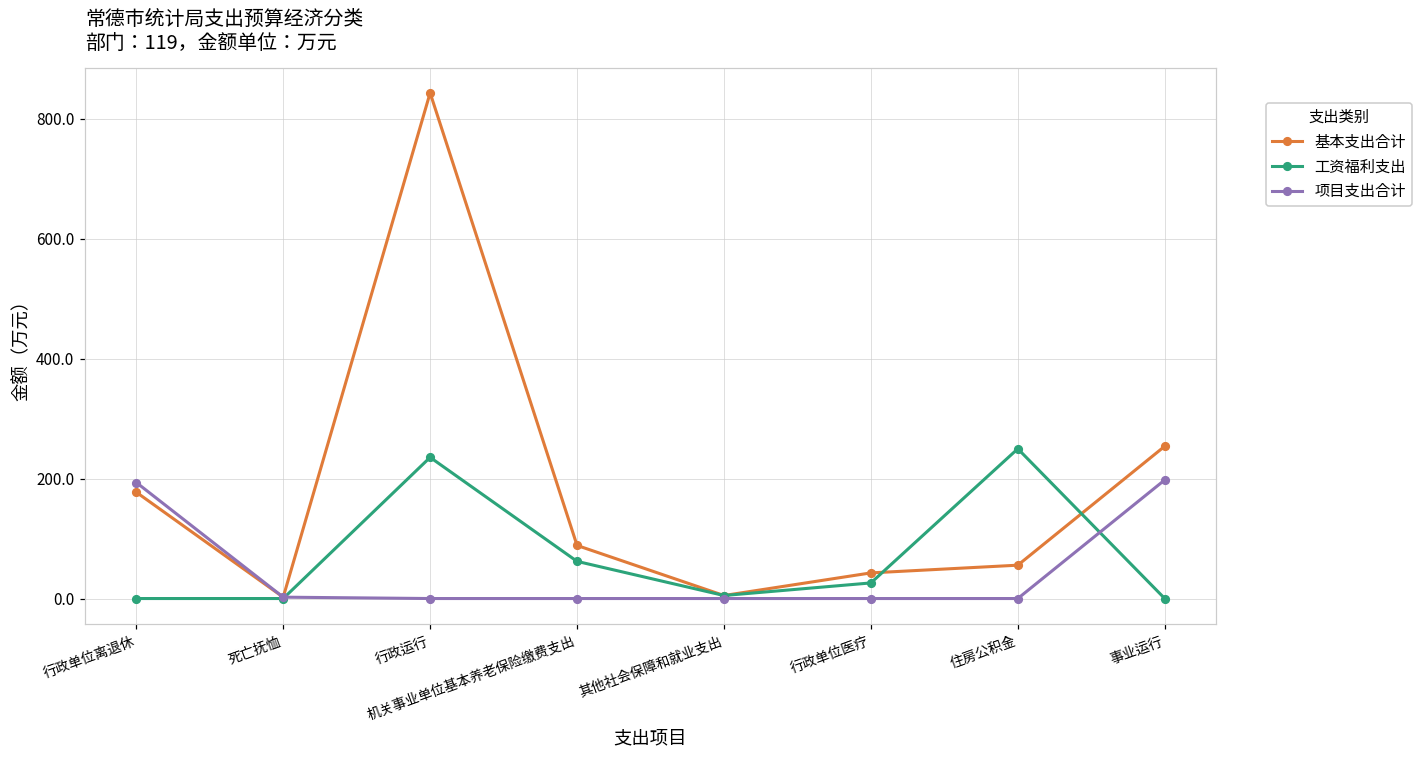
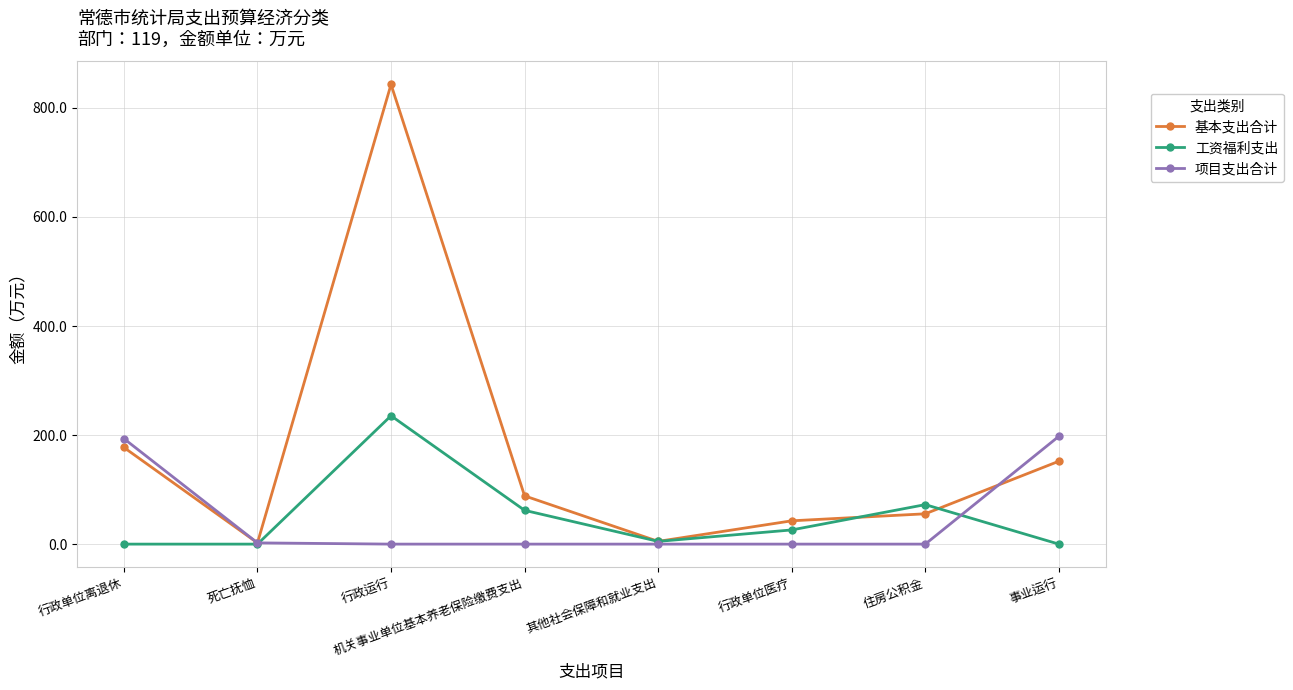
  {
    "基本支出合计": {
      "行政单位离退休": 180,
      "行政运行": 840,
      "机关事业单位基本养老保险缴费支出": 90,
      "行政单位医疗": 40,
      "住房公积金": 60,
-     "事业运行": 250
+     "事业运行": 150
    },
    "工资福利支出": {
      "行政单位离退休": 0,
      "行政运行": 240,
      "机关事业单位基本养老保险缴费支出": 60,
      "行政单位医疗": 30,
-     "住房公积金": 250,
+     "住房公积金": 70,
      "事业运行": 0
    },
    "项目支出合计": {
      "行政单位离退休": 190,
      "行政运行": 0,
      "机关事业单位基本养老保险缴费支出": 0,
      "其他社会保障和就业支出": 0,
      "行政单位医疗": 0,
      "住房公积金": 0,
      "事业运行": 200
    }
  }
